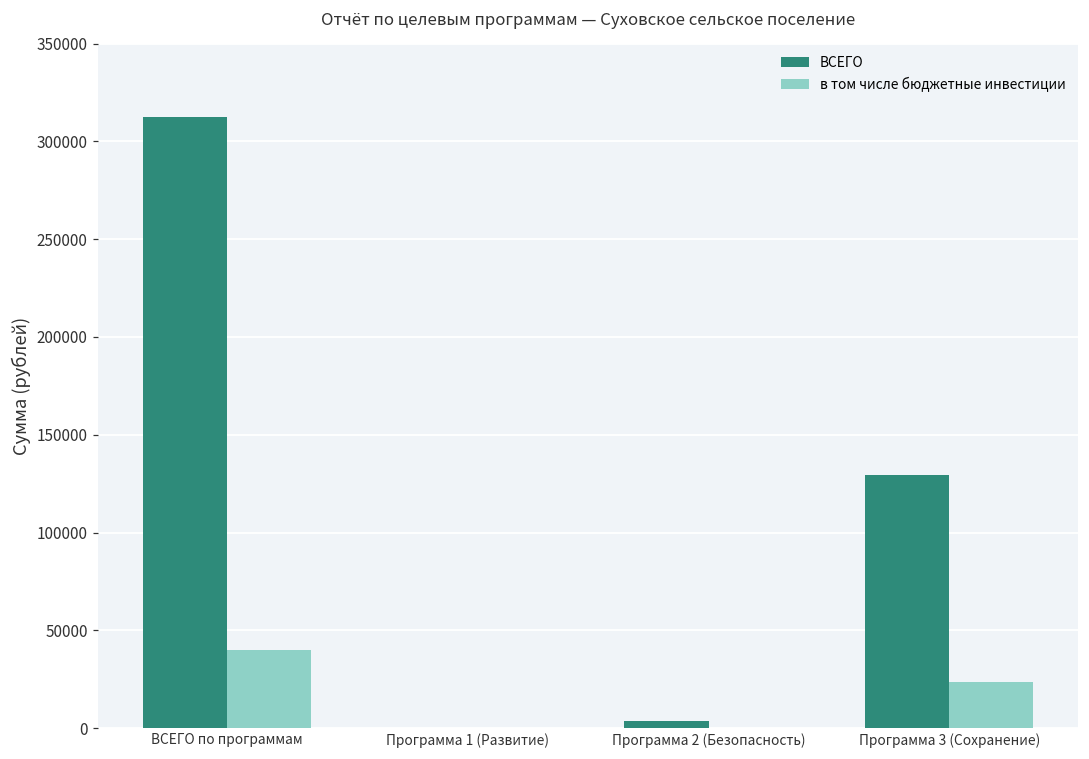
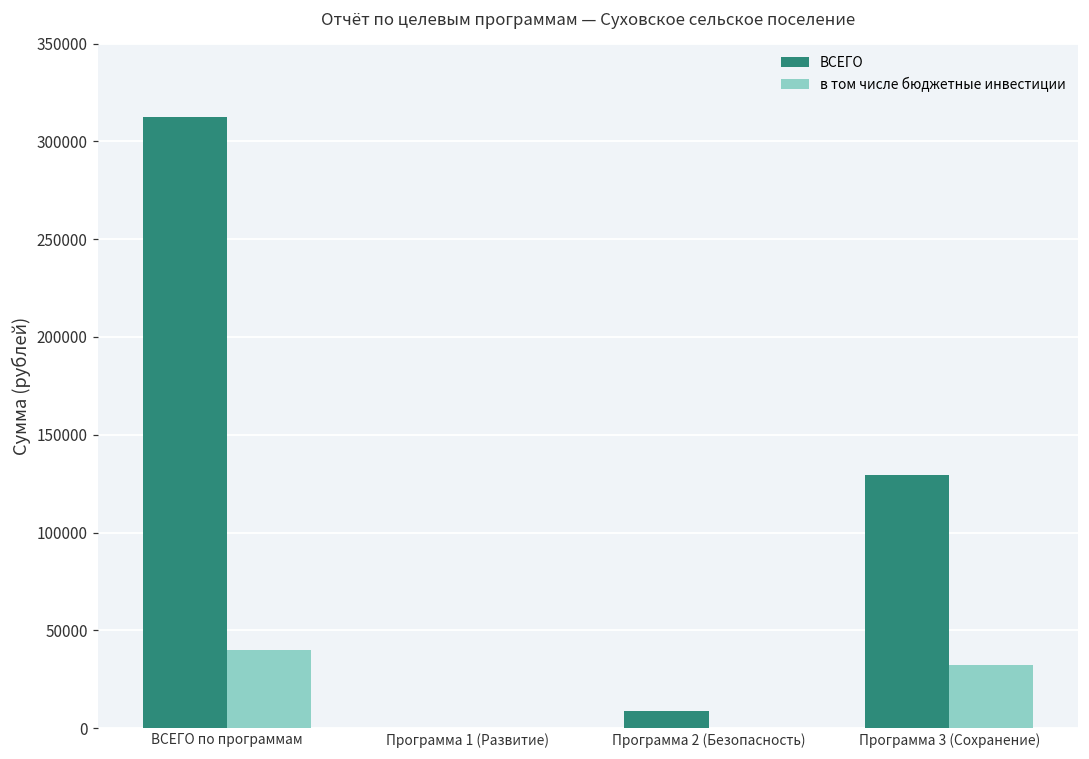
  {
    "ВСЕГО": {
      "ВСЕГО по программам": 313000,
      "Программа 1 (Развитие)": 0,
-     "Программа 2 (Безопасность)": 4000,
+     "Программа 2 (Безопасность)": 9000,
      "Программа 3 (Сохранение)": 129000
    },
    "в том числе бюджетные инвестиции": {
      "ВСЕГО по программам": 40000,
      "Программа 1 (Развитие)": 0,
      "Программа 2 (Безопасность)": 0,
-     "Программа 3 (Сохранение)": 24000
+     "Программа 3 (Сохранение)": 32000
    }
  }
